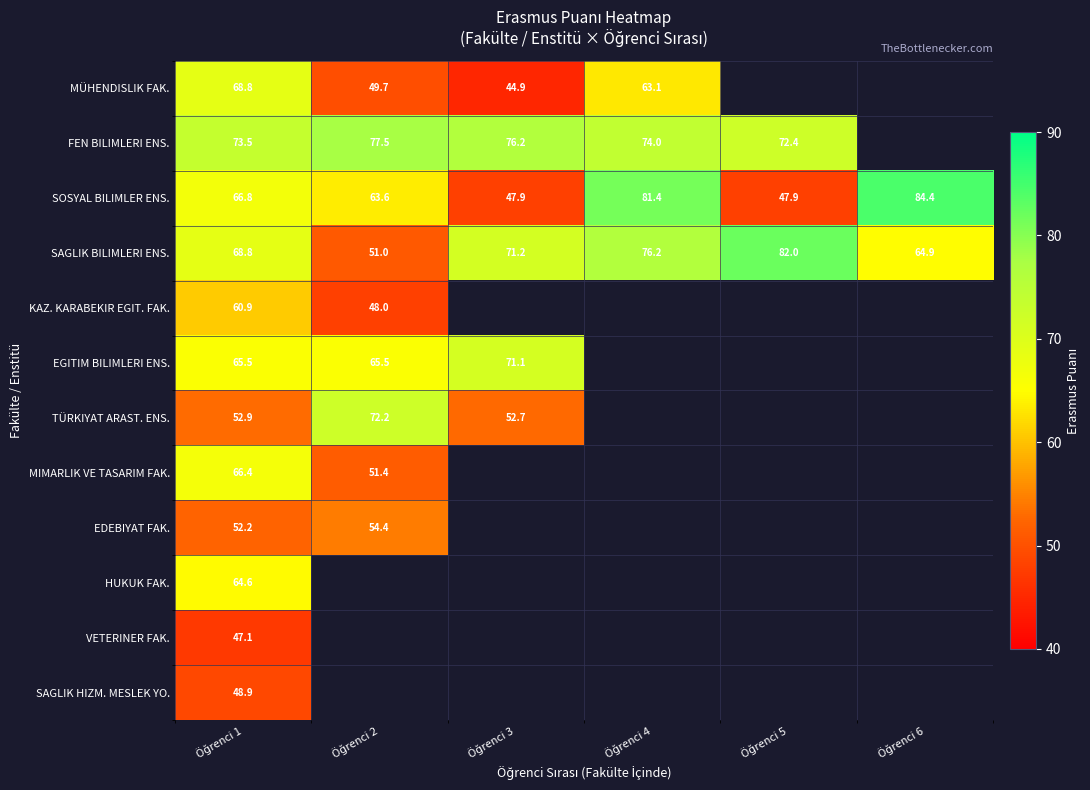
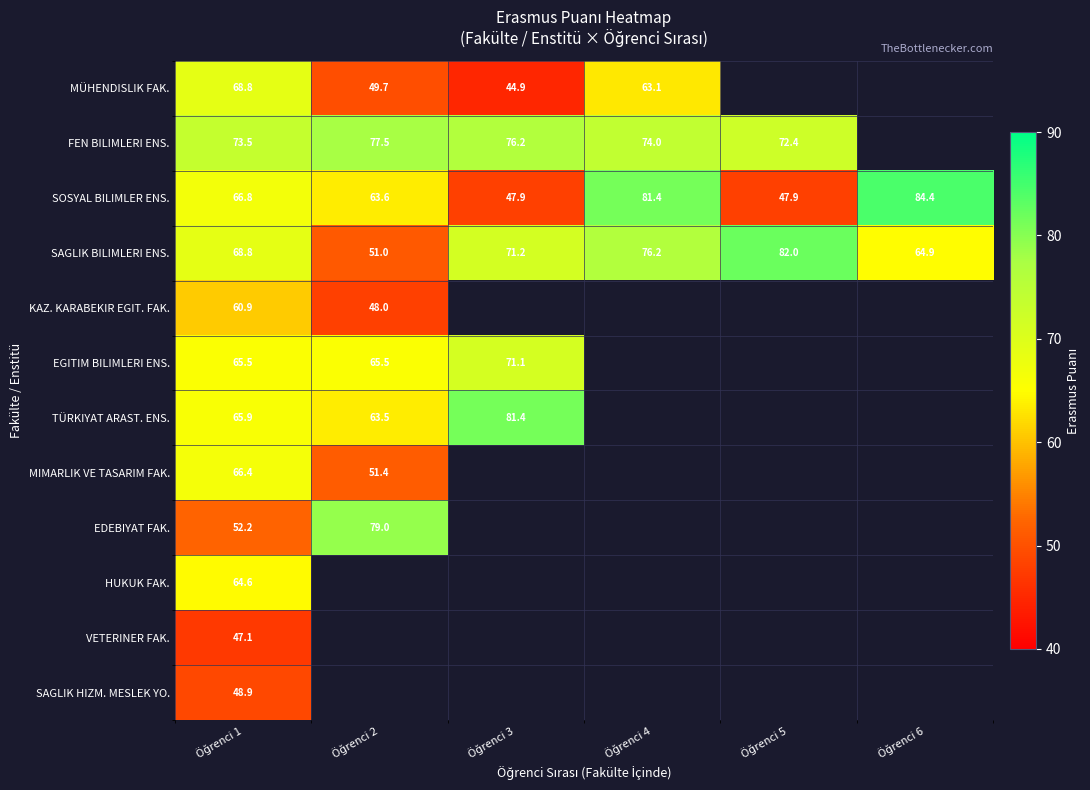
  {
    "MÜHENDISLIK FAK.": {
      "Öğrenci 1": 68.8,
      "Öğrenci 2": 49.7,
      "Öğrenci 3": 44.9,
      "Öğrenci 4": 63.1
    },
    "FEN BILIMLERI ENS.": {
      "Öğrenci 1": 73.5,
      "Öğrenci 2": 77.5,
      "Öğrenci 3": 76.2,
      "Öğrenci 4": 74.0,
      "Öğrenci 5": 72.4
    },
    "SOSYAL BILIMLER ENS.": {
      "Öğrenci 1": 66.8,
      "Öğrenci 2": 63.6,
      "Öğrenci 3": 47.9,
      "Öğrenci 4": 81.4,
      "Öğrenci 5": 47.9,
      "Öğrenci 6": 84.4
    },
    "SAGLIK BILIMLERI ENS.": {
      "Öğrenci 1": 68.8,
      "Öğrenci 2": 51.0,
      "Öğrenci 3": 71.2,
      "Öğrenci 4": 76.2,
      "Öğrenci 5": 82.0,
      "Öğrenci 6": 64.9
    },
    "KAZ. KARABEKIR EGIT. FAK.": {
      "Öğrenci 1": 60.9,
      "Öğrenci 2": 48.0
    },
    "EGITIM BILIMLERI ENS.": {
      "Öğrenci 1": 65.5,
      "Öğrenci 2": 65.5,
      "Öğrenci 3": 71.1
    },
    "TÜRKIYAT ARAST. ENS.": {
-     "Öğrenci 1": 52.9,
-     "Öğrenci 2": 72.2,
-     "Öğrenci 3": 52.7
+     "Öğrenci 1": 65.9,
+     "Öğrenci 2": 63.5,
+     "Öğrenci 3": 81.4
    },
    "MIMARLIK VE TASARIM FAK.": {
      "Öğrenci 1": 66.4,
      "Öğrenci 2": 51.4
    },
    "EDEBIYAT FAK.": {
      "Öğrenci 1": 52.2,
-     "Öğrenci 2": 54.4
+     "Öğrenci 2": 79.0
    },
    "HUKUK FAK.": {
      "Öğrenci 1": 64.6
    },
    "VETERINER FAK.": {
      "Öğrenci 1": 47.1
    },
    "SAGLIK HIZM. MESLEK YO.": {
      "Öğrenci 1": 48.9
    }
  }
